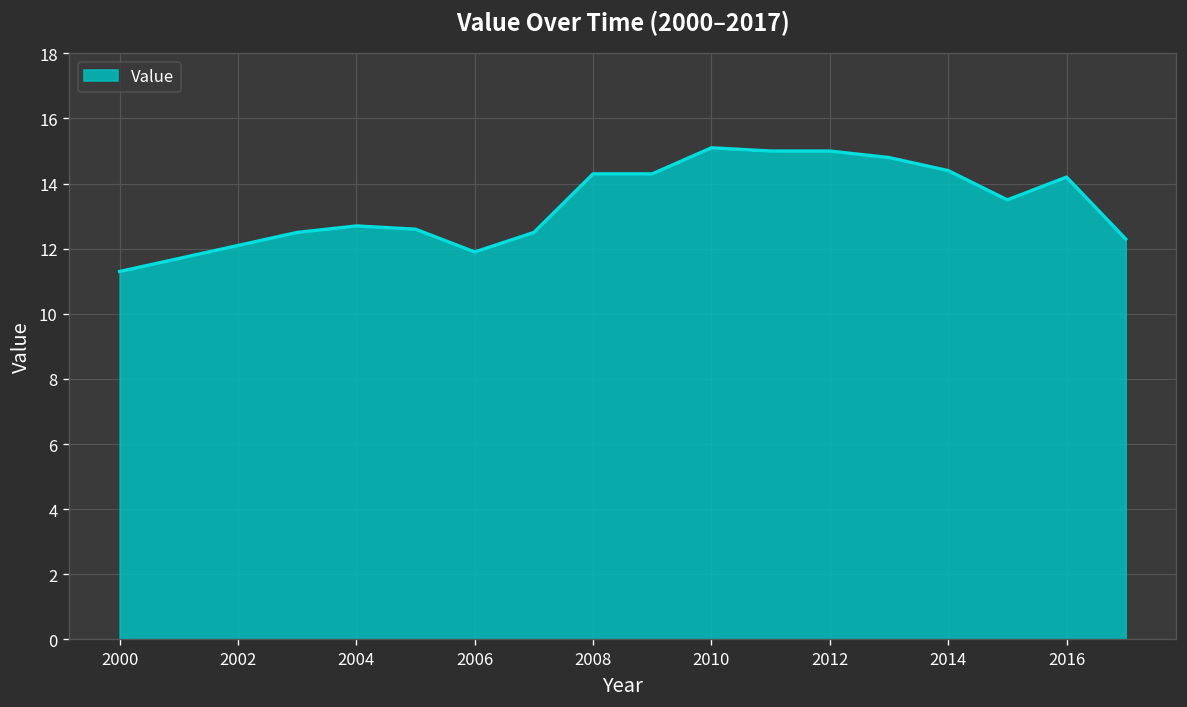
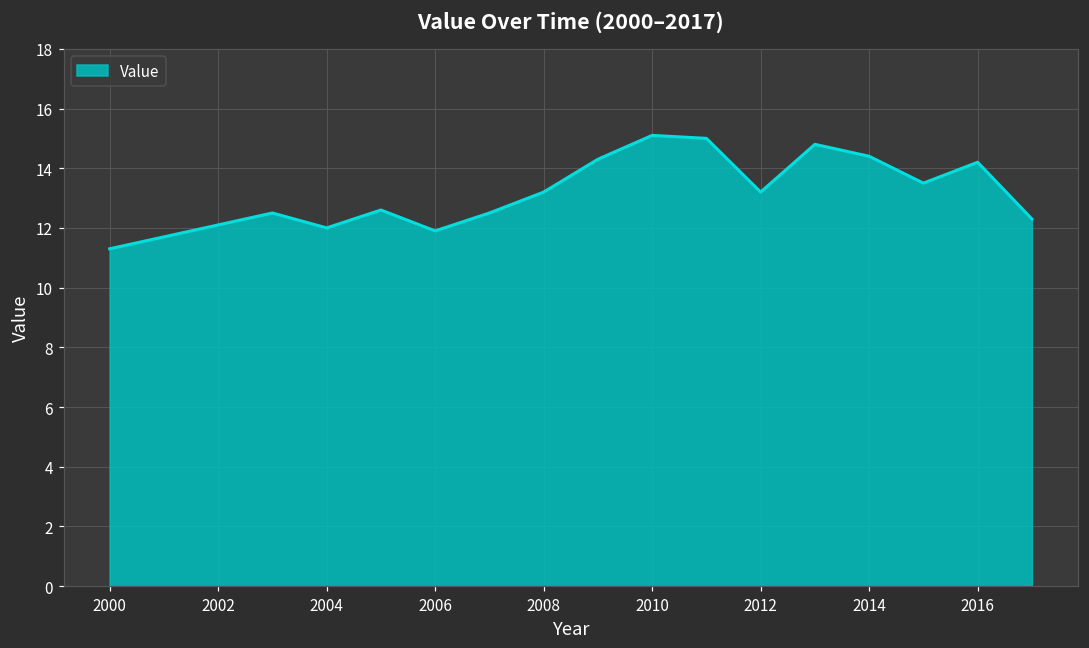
  {
    "2000": 11.3,
    "2002": 12.1,
-   "2004": 12.7,
+   "2004": 12.0,
    "2006": 11.9,
-   "2008": 14.3,
+   "2008": 13.2,
    "2010": 15.1,
-   "2012": 15.0,
+   "2012": 13.2,
    "2014": 14.4,
    "2016": 14.2
  }
